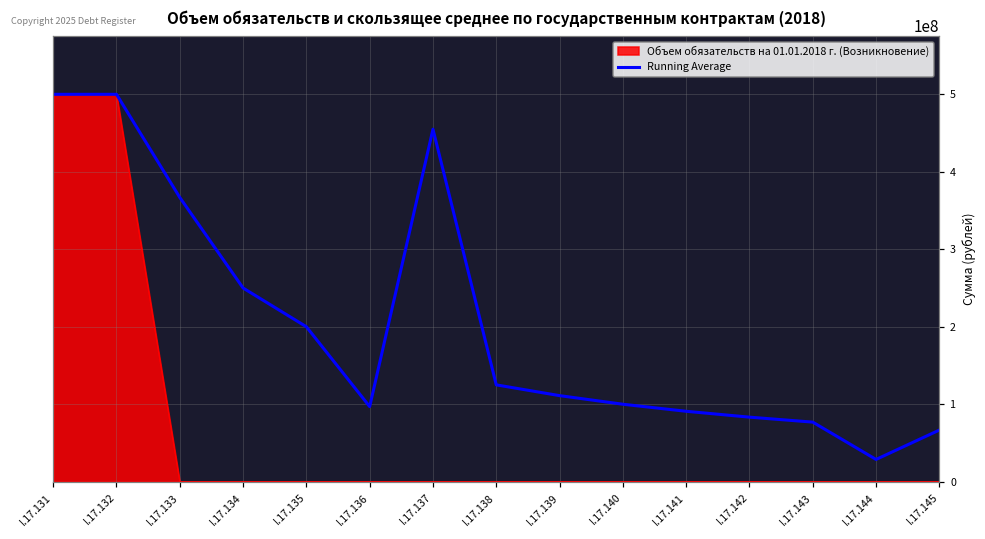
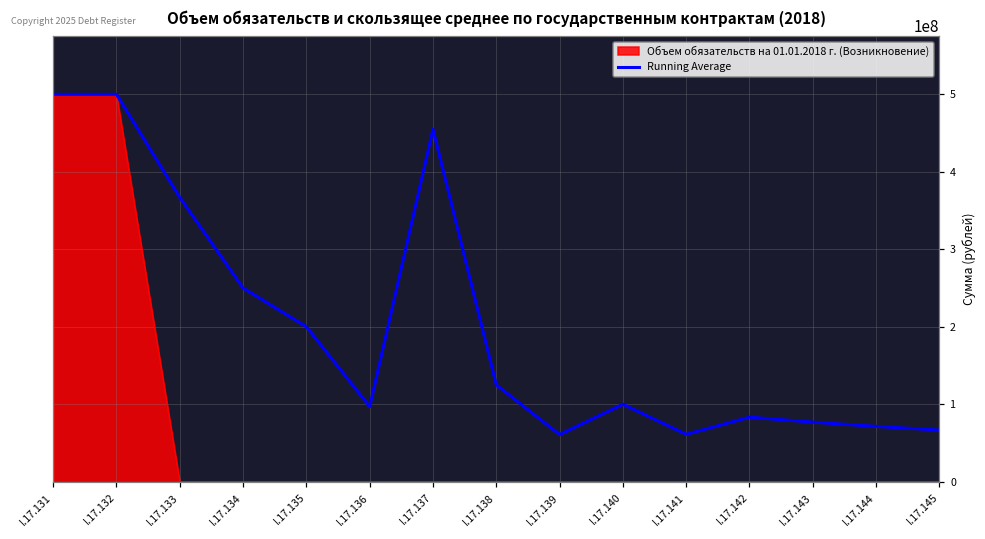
  {
    "Объем обязательств на 01.01.2018 г. (Возникновение)": {
      "I.17.133": 0,
      "I.17.134": 0,
      "I.17.135": 0,
      "I.17.136": 0,
      "I.17.137": 0,
      "I.17.138": 0,
      "I.17.139": 0,
      "I.17.140": 0,
      "I.17.141": 0,
      "I.17.142": 0,
      "I.17.143": 0,
      "I.17.144": 0,
      "I.17.145": 0
    },
    "Running Average": {
      "I.17.133": 370000000,
      "I.17.134": 250000000,
      "I.17.135": 200000000,
      "I.17.136": 100000000,
      "I.17.137": 450000000,
      "I.17.138": 130000000,
-     "I.17.139": 110000000,
+     "I.17.139": 60000000,
      "I.17.140": 100000000,
-     "I.17.141": 90000000,
+     "I.17.141": 60000000,
      "I.17.142": 80000000,
      "I.17.143": 80000000,
-     "I.17.144": 30000000,
+     "I.17.144": 70000000,
      "I.17.145": 70000000
    }
  }
